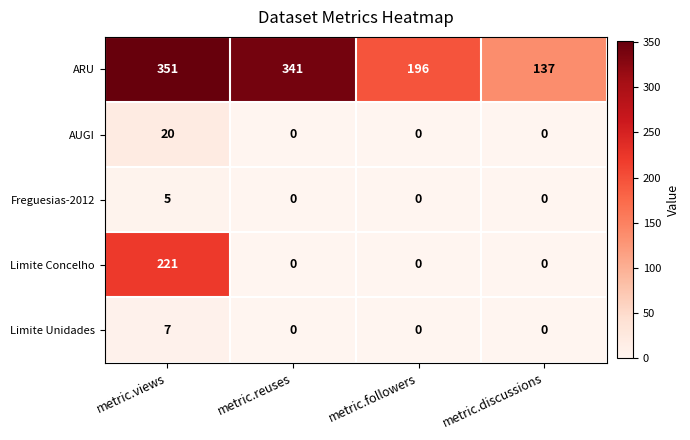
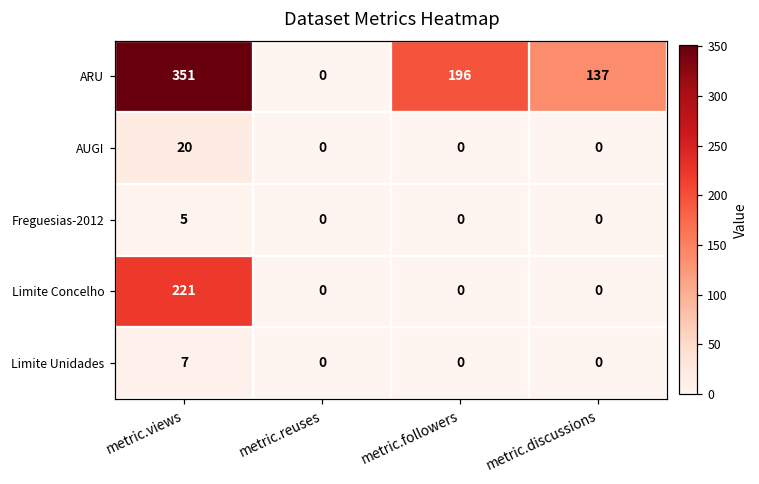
  {
    "ARU": {
      "metric.views": 351,
-     "metric.reuses": 341,
+     "metric.reuses": 0,
      "metric.followers": 196,
      "metric.discussions": 137
    },
    "AUGI": {
      "metric.views": 20,
      "metric.reuses": 0,
      "metric.followers": 0,
      "metric.discussions": 0
    },
    "Freguesias-2012": {
      "metric.views": 5,
      "metric.reuses": 0,
      "metric.followers": 0,
      "metric.discussions": 0
    },
    "Limite Concelho": {
      "metric.views": 221,
      "metric.reuses": 0,
      "metric.followers": 0,
      "metric.discussions": 0
    },
    "Limite Unidades": {
      "metric.views": 7,
      "metric.reuses": 0,
      "metric.followers": 0,
      "metric.discussions": 0
    }
  }
